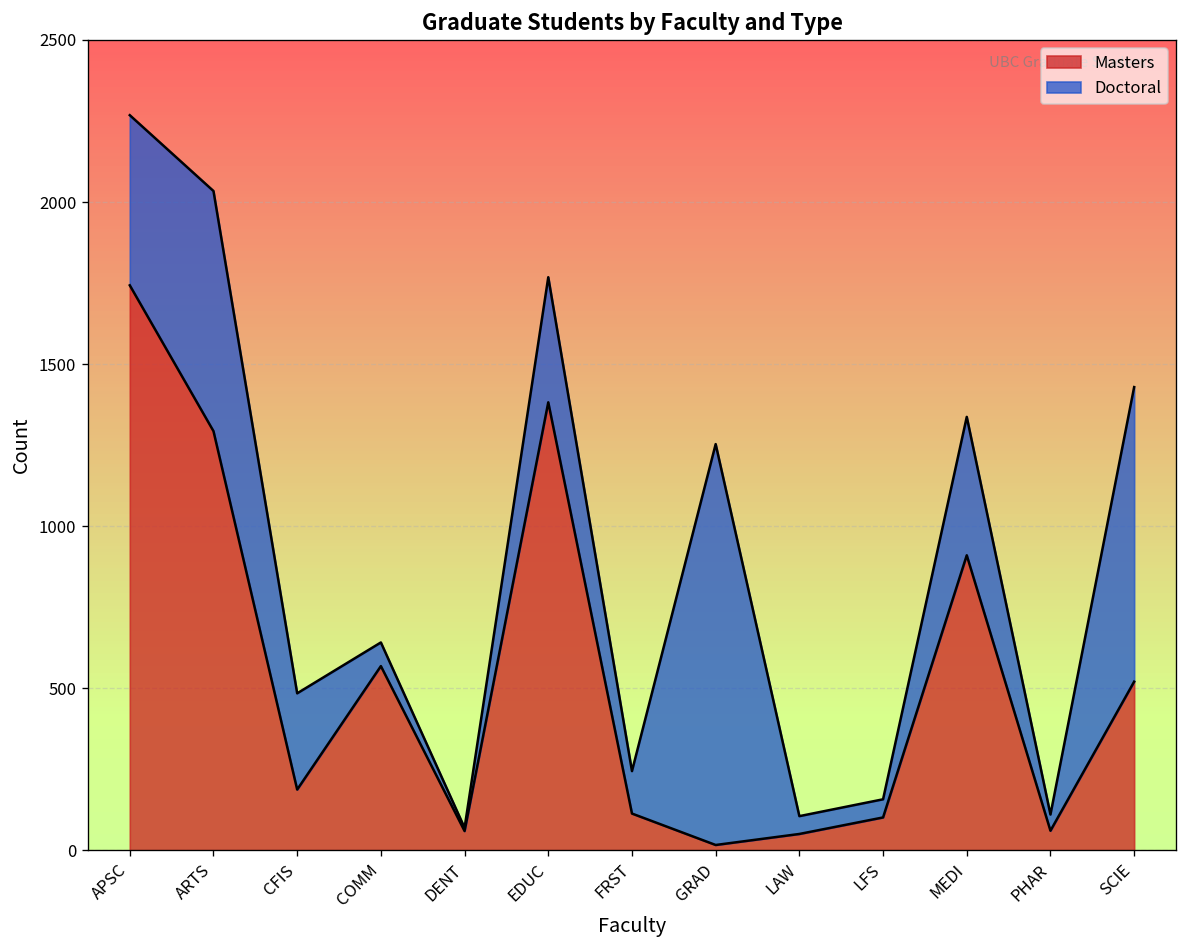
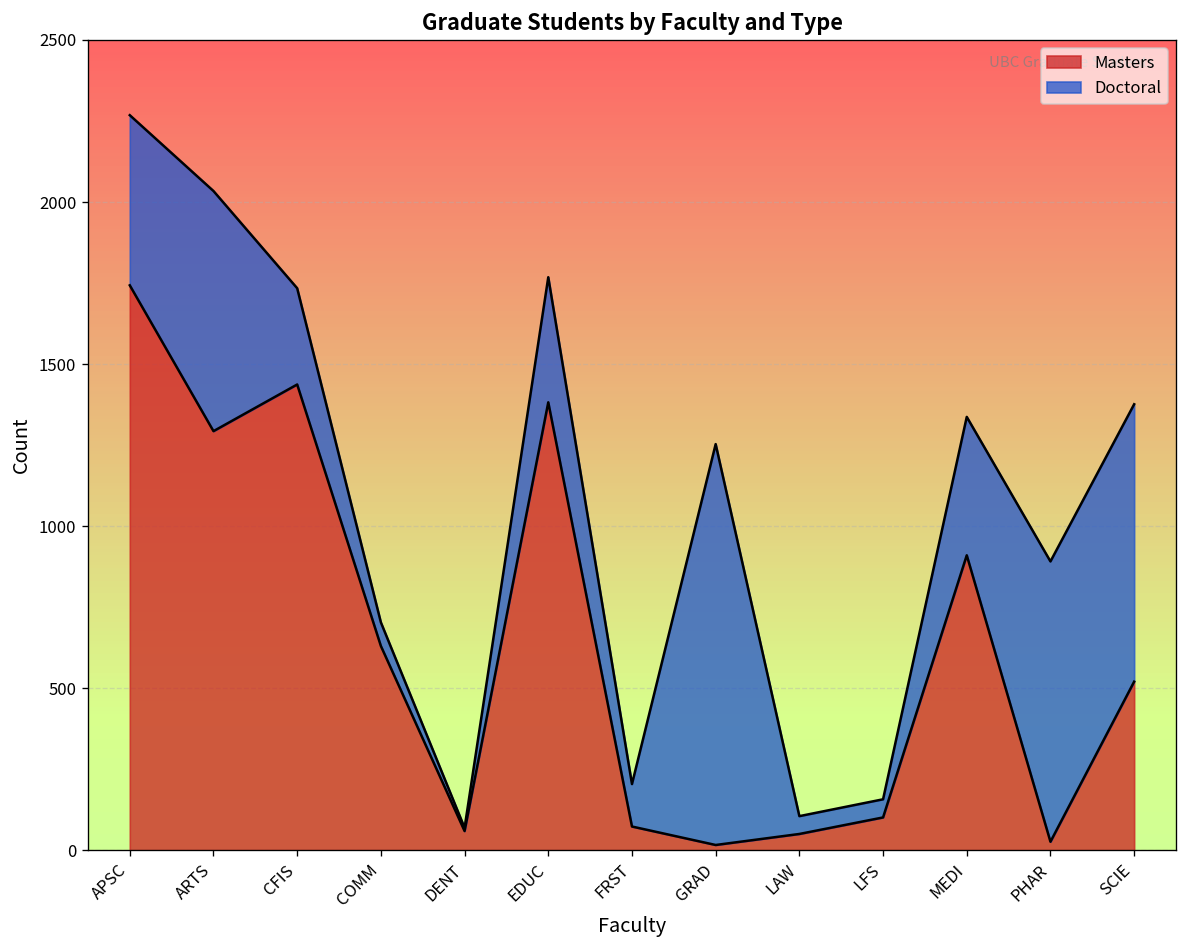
  {
    "Masters": {
      "APSC": 1740,
      "ARTS": 1290,
-     "CFIS": 190,
-     "COMM": 570,
+     "CFIS": 1440,
+     "COMM": 630,
      "DENT": 60,
      "EDUC": 1380,
-     "FRST": 110,
+     "FRST": 70,
      "GRAD": 20,
      "LAW": 50,
      "LFS": 100,
      "MEDI": 910,
-     "PHAR": 60,
+     "PHAR": 30,
      "SCIE": 520
    },
    "Doctoral": {
      "APSC": 530,
      "ARTS": 740,
      "CFIS": 300,
      "COMM": 70,
      "DENT": 10,
      "EDUC": 390,
      "FRST": 130,
      "GRAD": 1240,
      "LAW": 60,
      "LFS": 60,
      "MEDI": 430,
-     "PHAR": 50,
-     "SCIE": 910
+     "PHAR": 870,
+     "SCIE": 860
    }
  }
